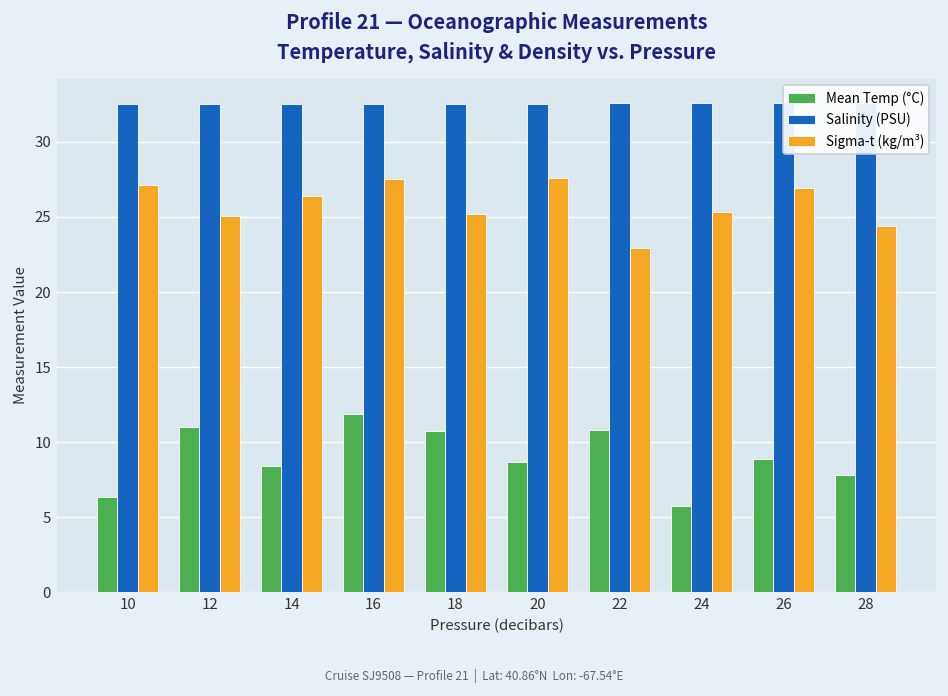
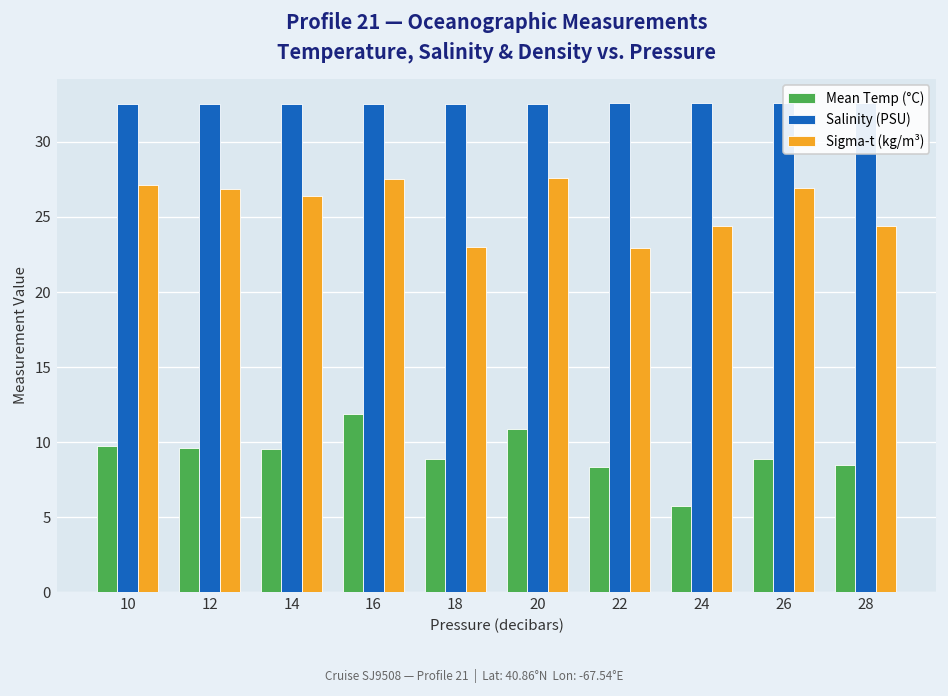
  {
    "Mean Temp (°C)": {
-     "10": 6.3,
-     "12": 11.0,
-     "14": 8.4,
+     "10": 9.7,
+     "12": 9.6,
+     "14": 9.5,
      "16": 11.9,
-     "18": 10.7,
-     "20": 8.7,
-     "22": 10.8,
+     "18": 8.9,
+     "20": 10.8,
+     "22": 8.4,
      "24": 5.7,
      "26": 8.9,
-     "28": 7.8
+     "28": 8.5
    },
    "Salinity (PSU)": {
      "10": 32.5,
      "12": 32.5,
      "14": 32.5,
      "16": 32.5,
      "18": 32.5,
      "20": 32.5,
      "22": 32.6,
      "24": 32.6
    },
    "Sigma-t (kg/m³)": {
      "10": 27.1,
-     "12": 25.1,
+     "12": 26.9,
      "14": 26.4,
      "16": 27.5,
-     "18": 25.2,
+     "18": 23.0,
      "20": 27.6,
      "22": 22.9,
-     "24": 25.3,
+     "24": 24.4,
      "26": 26.9,
      "28": 24.4
    }
  }
